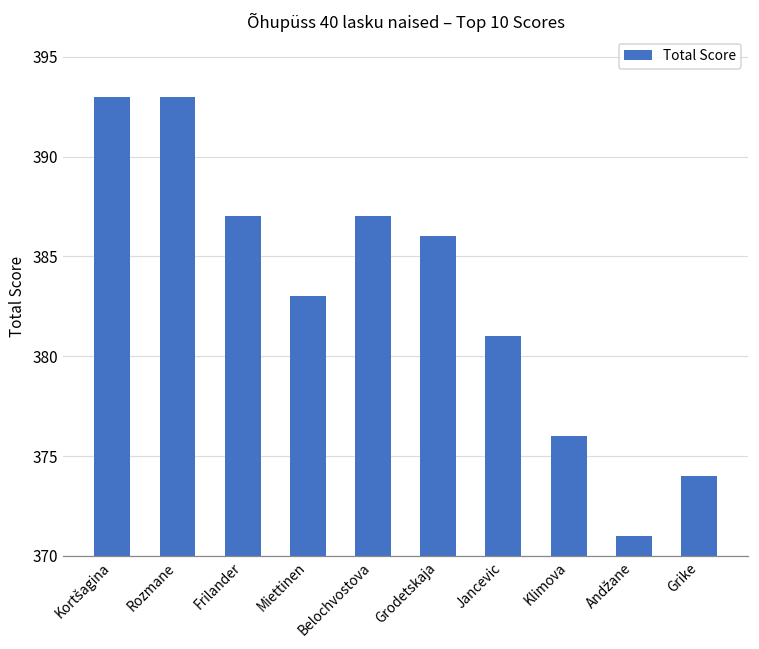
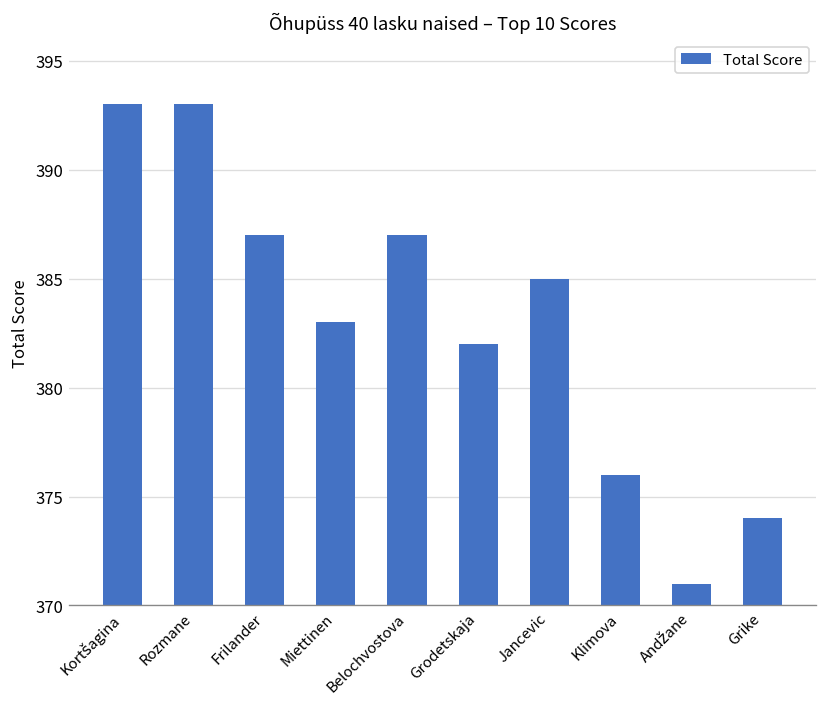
  {
    "Kortšagina": 393,
    "Rozmane": 393,
    "Frilander": 387,
    "Miettinen": 383,
    "Belochvostova": 387,
-   "Grodetskaja": 386,
-   "Jancevic": 381,
+   "Grodetskaja": 382,
+   "Jancevic": 385,
    "Klimova": 376,
    "Andžane": 371,
    "Grike": 374
  }
